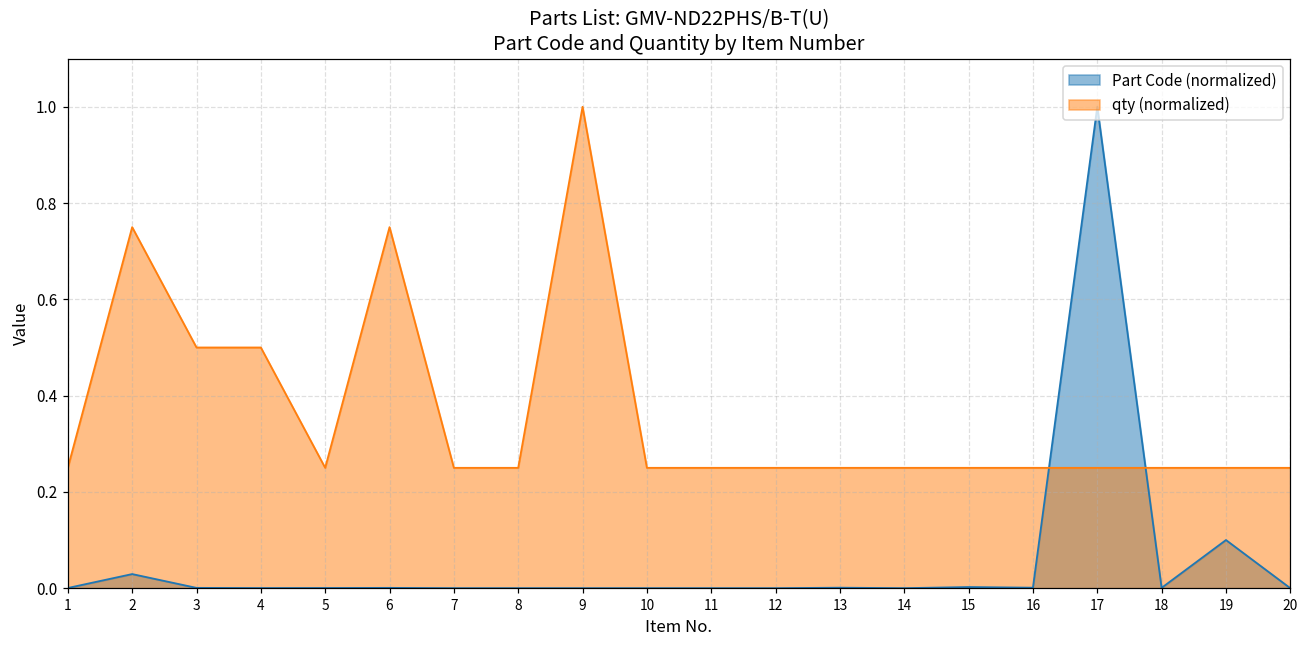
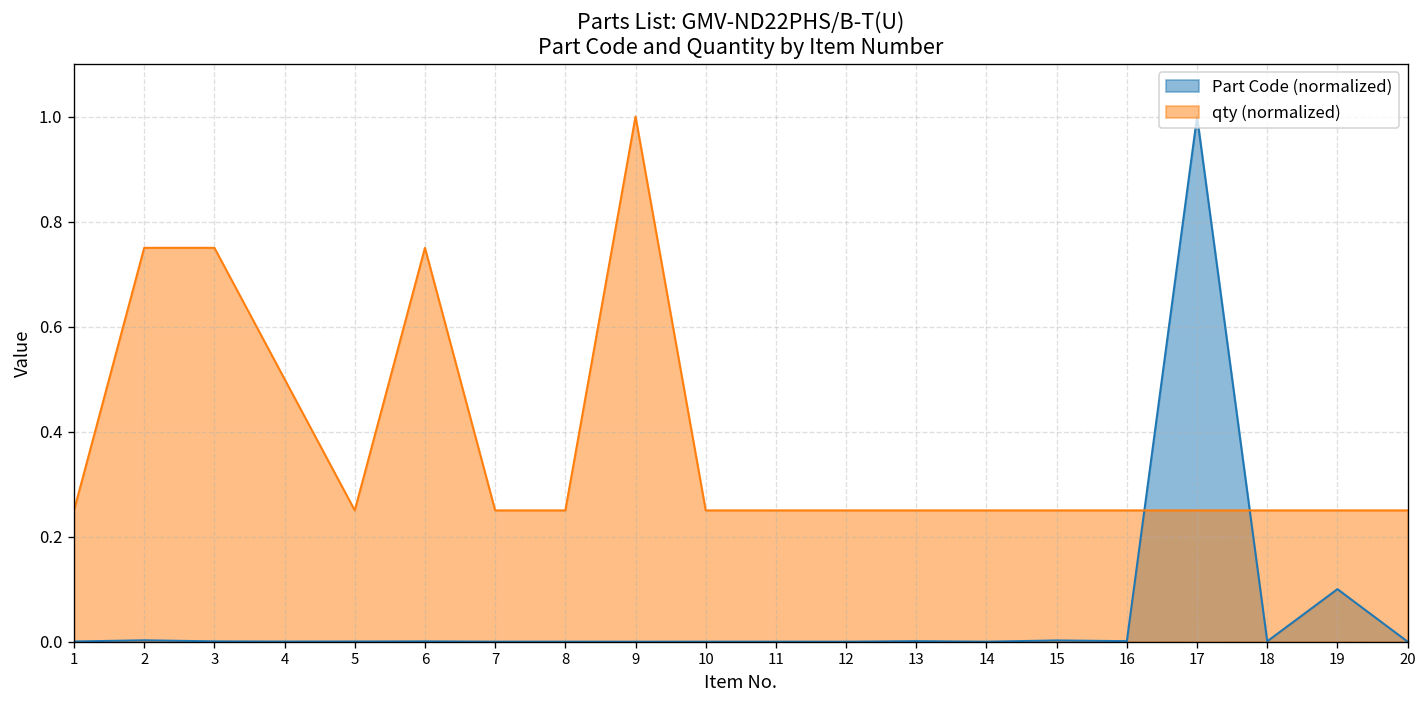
  {
    "Part Code (normalized)": {
      "1": 0.00,
-     "2": 0.03,
+     "2": 0.00,
      "3": 0.00,
      "4": 0.00,
      "5": 0.00,
      "6": 0.00,
      "7": 0.00,
      "8": 0.00,
      "9": 0.00,
      "10": 0.00,
      "11": 0.00,
      "12": 0.00,
      "13": 0.00,
      "14": 0.00,
      "15": 0.00,
      "16": 0.00,
      "18": 0.00,
      "19": 0.10,
      "20": 0.00
    },
    "qty (normalized)": {
      "1": 0.25,
      "2": 0.75,
-     "3": 0.50,
+     "3": 0.75,
      "4": 0.50,
      "5": 0.25,
      "6": 0.75,
      "7": 0.25,
      "8": 0.25,
      "9": 1.00,
      "10": 0.25,
      "11": 0.25,
      "12": 0.25,
      "13": 0.25,
      "14": 0.25,
      "15": 0.25,
      "16": 0.25,
      "17": 0.25,
      "18": 0.25,
      "19": 0.25,
      "20": 0.25
    }
  }
